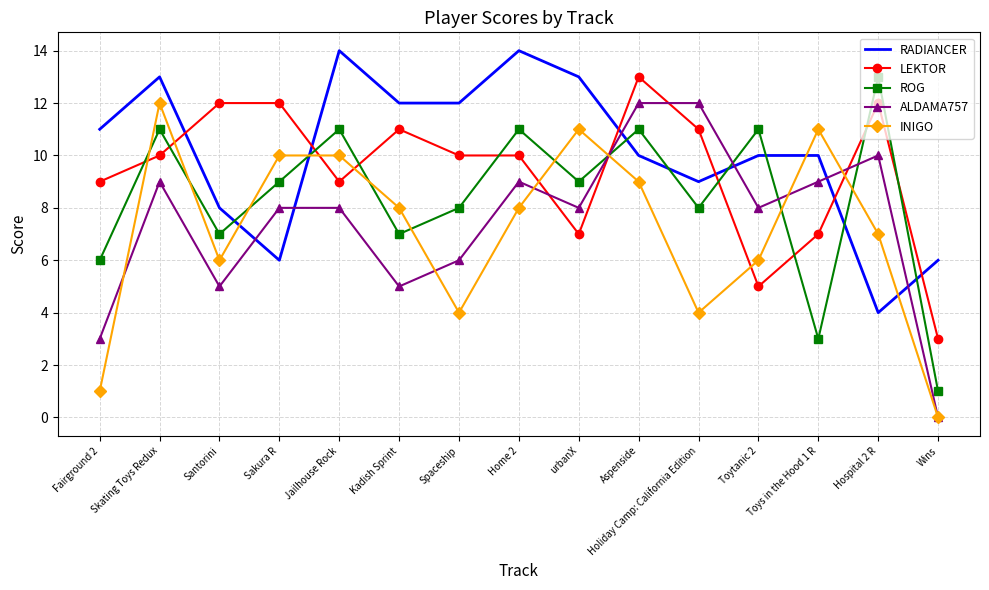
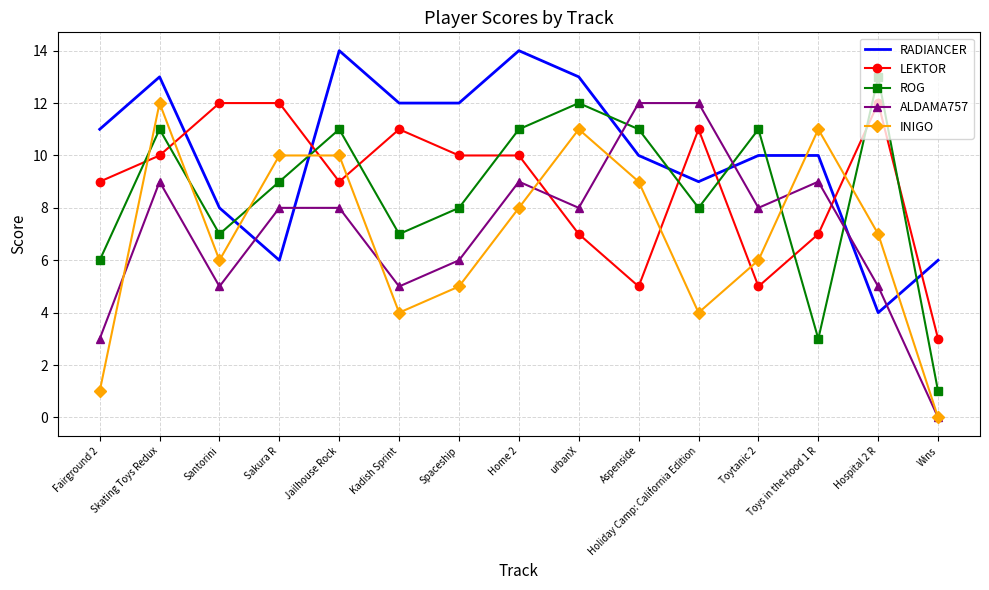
  {
    "RADIANCER": {
      "Fairground 2": 11,
      "Skating Toys Redux": 13,
      "Santorini": 8,
      "Sakura R": 6,
      "Jailhouse Rock": 14,
      "Kadish Sprint": 12,
      "Spaceship": 12,
      "Home 2": 14,
      "urbanX": 13,
      "Aspenside": 10,
      "Holiday Camp: California Edition": 9,
      "Toytanic 2": 10,
      "Toys in the Hood 1 R": 10,
      "Hospital 2 R": 4,
      "Wins": 6
    },
    "LEKTOR": {
      "Fairground 2": 9,
      "Skating Toys Redux": 10,
      "Santorini": 12,
      "Sakura R": 12,
      "Jailhouse Rock": 9,
      "Kadish Sprint": 11,
      "Spaceship": 10,
      "Home 2": 10,
      "urbanX": 7,
-     "Aspenside": 13,
+     "Aspenside": 5,
      "Holiday Camp: California Edition": 11,
      "Toytanic 2": 5,
      "Toys in the Hood 1 R": 7,
      "Wins": 3
    },
    "ROG": {
      "Fairground 2": 6,
      "Skating Toys Redux": 11,
      "Santorini": 7,
      "Sakura R": 9,
      "Jailhouse Rock": 11,
      "Kadish Sprint": 7,
      "Spaceship": 8,
      "Home 2": 11,
-     "urbanX": 9,
+     "urbanX": 12,
      "Aspenside": 11,
      "Holiday Camp: California Edition": 8,
      "Toytanic 2": 11,
      "Toys in the Hood 1 R": 3,
      "Wins": 1
    },
    "ALDAMA757": {
      "Fairground 2": 3,
      "Skating Toys Redux": 9,
      "Santorini": 5,
      "Sakura R": 8,
      "Jailhouse Rock": 8,
      "Kadish Sprint": 5,
      "Spaceship": 6,
      "Home 2": 9,
      "urbanX": 8,
      "Aspenside": 12,
      "Holiday Camp: California Edition": 12,
      "Toytanic 2": 8,
      "Toys in the Hood 1 R": 9,
-     "Hospital 2 R": 10
+     "Hospital 2 R": 5
    },
    "INIGO": {
      "Fairground 2": 1,
      "Skating Toys Redux": 12,
      "Santorini": 6,
      "Sakura R": 10,
      "Jailhouse Rock": 10,
-     "Kadish Sprint": 8,
-     "Spaceship": 4,
+     "Kadish Sprint": 4,
+     "Spaceship": 5,
      "Home 2": 8,
      "urbanX": 11,
      "Aspenside": 9,
      "Holiday Camp: California Edition": 4,
      "Toytanic 2": 6,
      "Toys in the Hood 1 R": 11,
      "Hospital 2 R": 7
    }
  }
